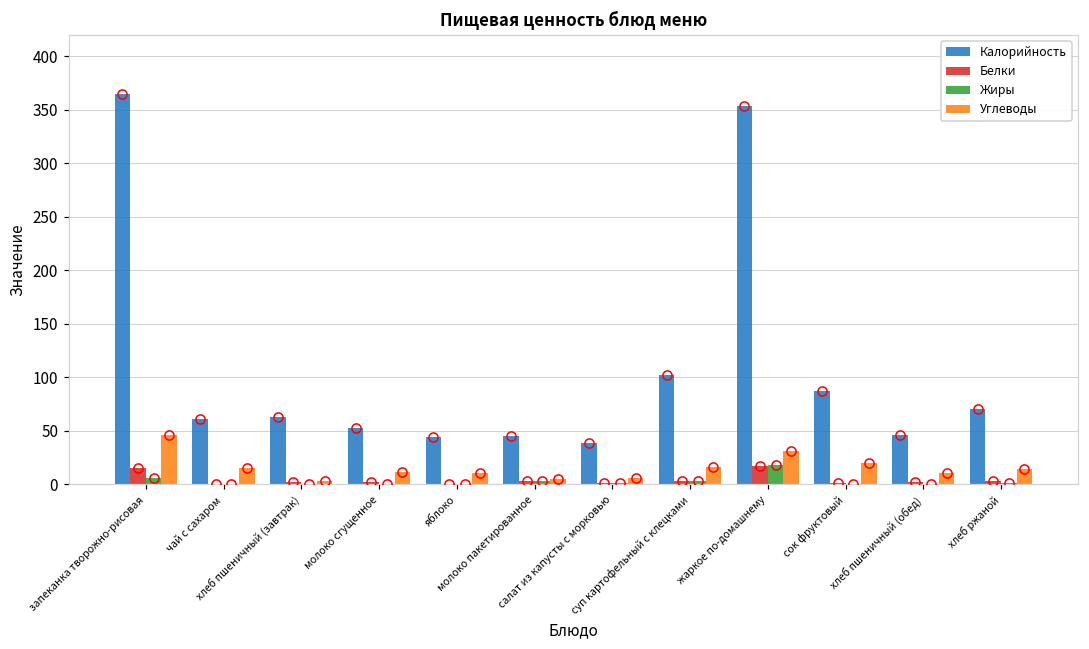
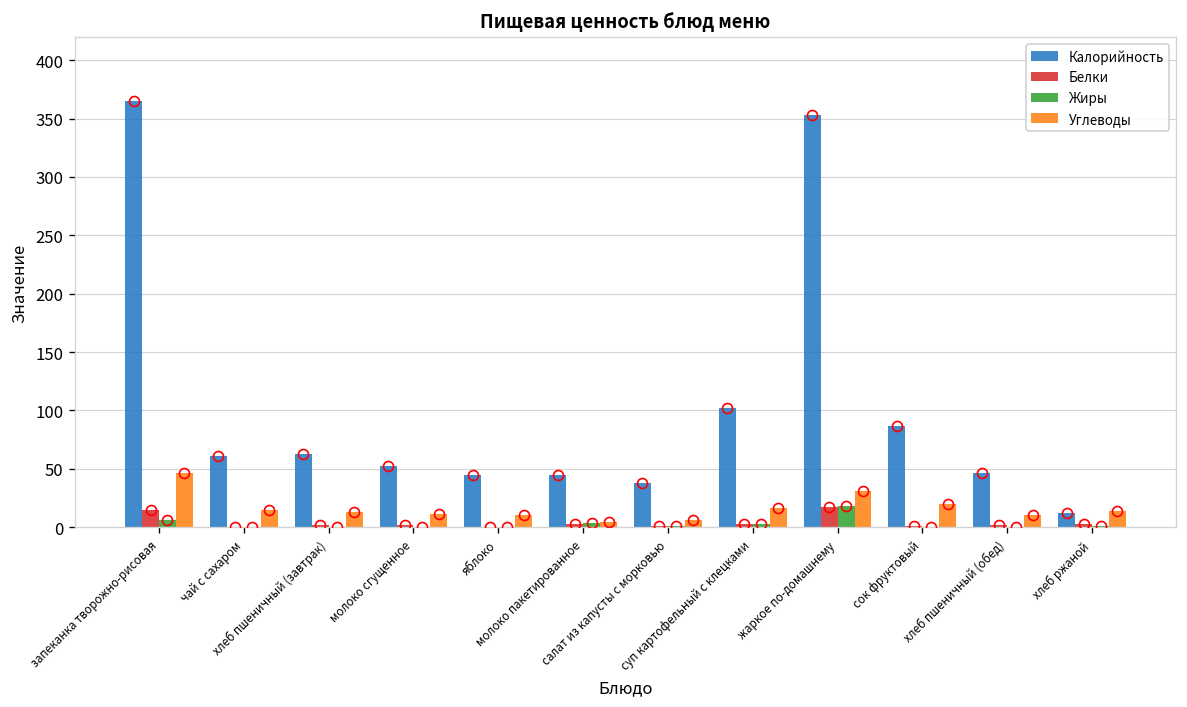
  {
    "Калорийность": {
      "запеканка творожно-рисовая": 370,
      "чай с сахаром": 60,
      "хлеб пшеничный (завтрак)": 60,
      "молоко сгущенное": 50,
      "яблоко": 40,
      "молоко пакетированное": 50,
      "салат из капусты с морковью": 40,
      "суп картофельный с клецками": 100,
      "жаркое по-домашнему": 350,
      "сок фруктовый": 90,
      "хлеб пшеничный (обед)": 50,
-     "хлеб ржаной": 70
+     "хлеб ржаной": 10
    },
    "Белки": {
      "запеканка творожно-рисовая": 20,
      "молоко пакетированное": 0,
      "суп картофельный с клецками": 0,
      "жаркое по-домашнему": 20,
      "хлеб ржаной": 0
    },
    "Жиры": {
      "запеканка творожно-рисовая": 10,
      "чай с сахаром": 0,
      "хлеб пшеничный (завтрак)": 0,
      "молоко сгущенное": 0,
      "молоко пакетированное": 0,
      "суп картофельный с клецками": 0,
      "жаркое по-домашнему": 20,
      "сок фруктовый": 0,
      "хлеб пшеничный (обед)": 0
    },
    "Углеводы": {
      "запеканка творожно-рисовая": 50,
      "чай с сахаром": 20,
-     "хлеб пшеничный (завтрак)": 0,
+     "хлеб пшеничный (завтрак)": 10,
      "молоко сгущенное": 10,
      "яблоко": 10,
      "молоко пакетированное": 0,
      "салат из капусты с морковью": 10,
      "суп картофельный с клецками": 20,
      "жаркое по-домашнему": 30,
      "сок фруктовый": 20,
      "хлеб пшеничный (обед)": 10,
      "хлеб ржаной": 10
    }
  }
